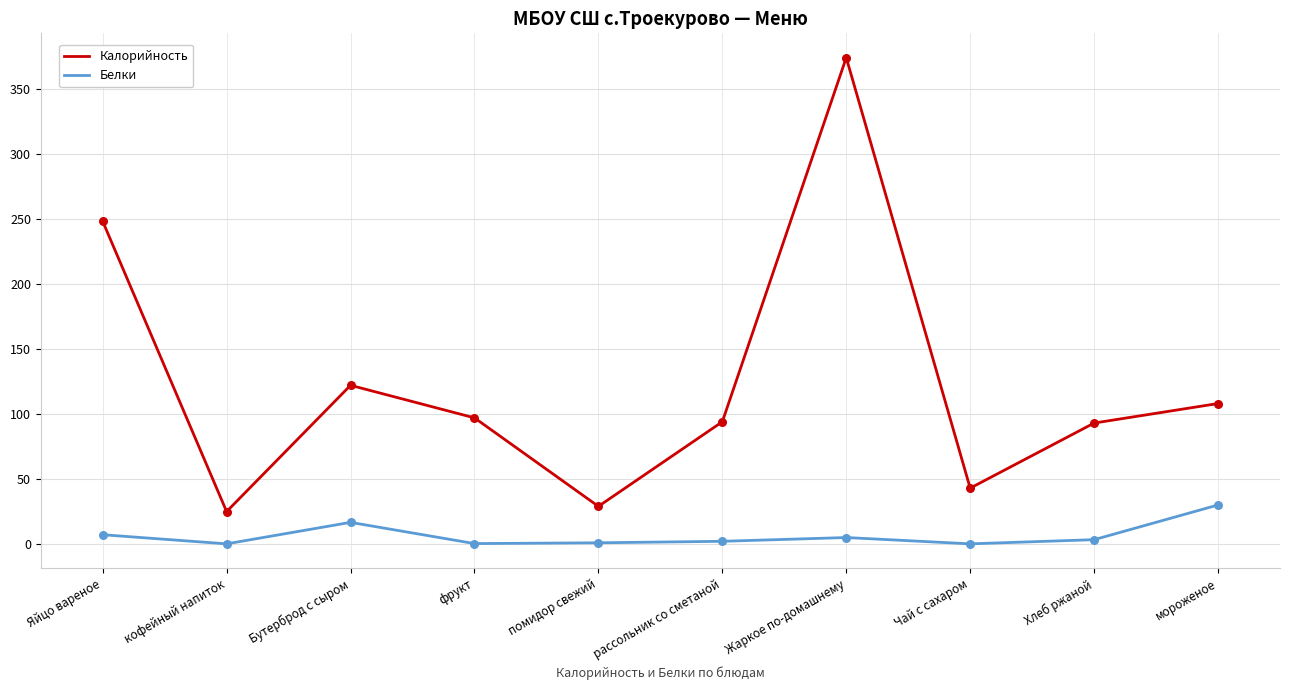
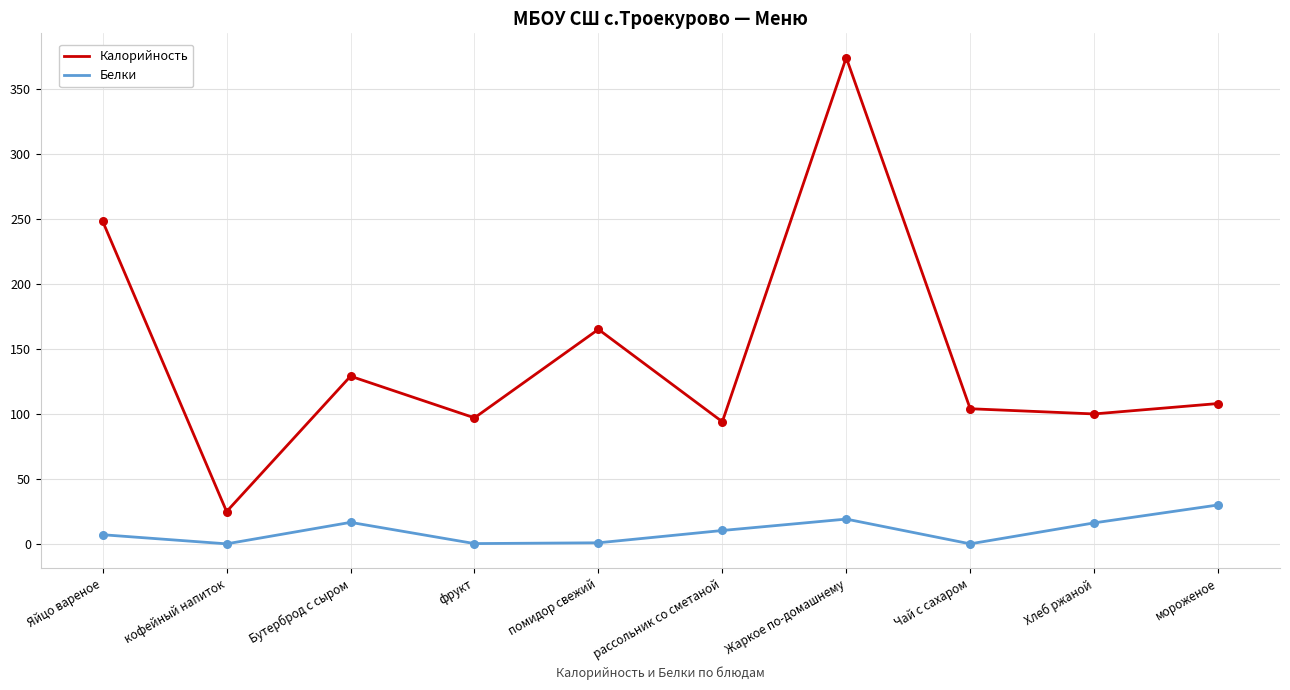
  {
    "Калорийность": {
      "Яйцо вареное": 248,
      "кофейный напиток": 25,
-     "Бутерброд с сыром": 122,
+     "Бутерброд с сыром": 129,
      "фрукт": 97,
-     "помидор свежий": 29,
+     "помидор свежий": 165,
      "рассольник со сметаной": 94,
      "Жаркое по-домашнему": 374,
-     "Чай с сахаром": 43,
-     "Хлеб ржаной": 93,
+     "Чай с сахаром": 104,
+     "Хлеб ржаной": 100,
      "мороженое": 108
    },
    "Белки": {
      "Яйцо вареное": 7,
      "кофейный напиток": 0,
      "Бутерброд с сыром": 17,
      "фрукт": 0,
      "помидор свежий": 1,
-     "рассольник со сметаной": 2,
-     "Жаркое по-домашнему": 5,
+     "рассольник со сметаной": 10,
+     "Жаркое по-домашнему": 19,
      "Чай с сахаром": 0,
-     "Хлеб ржаной": 3,
+     "Хлеб ржаной": 16,
      "мороженое": 30
    }
  }
